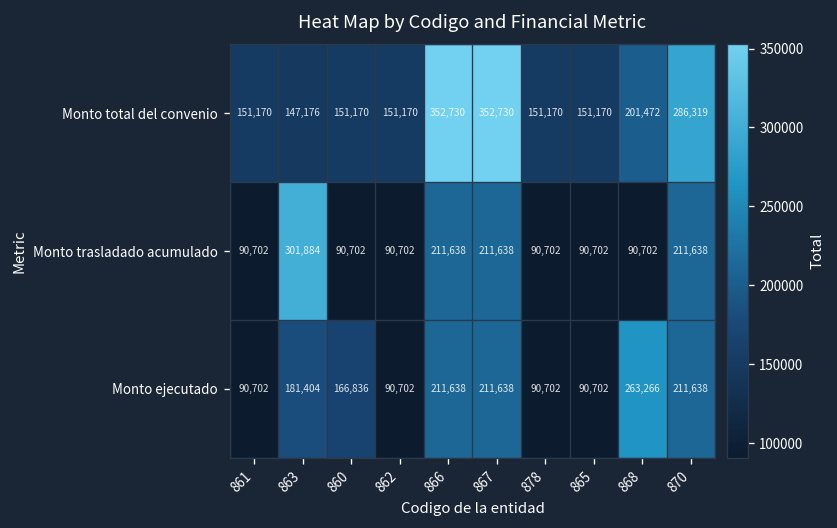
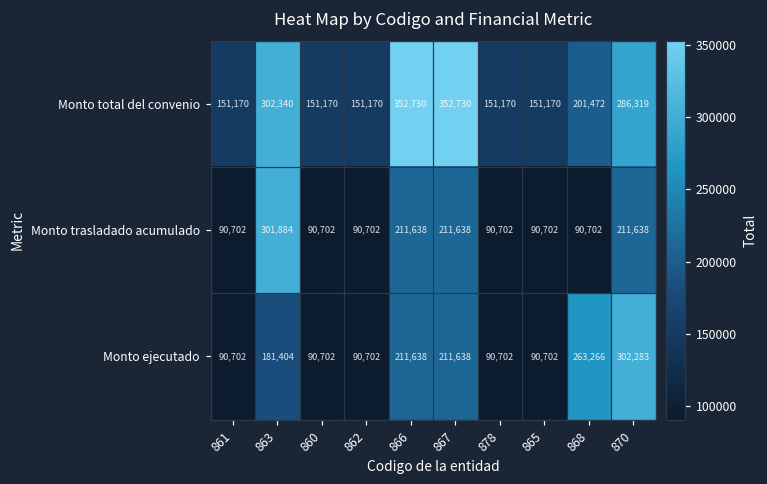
  {
    "Monto total del convenio": {
      "861": "151,170",
-     "863": "147,176",
+     "863": "302,340",
      "860": "151,170",
      "862": "151,170",
      "866": "352,730",
      "867": "352,730",
      "878": "151,170",
      "865": "151,170",
      "868": "201,472",
      "870": "286,319"
    },
    "Monto trasladado acumulado": {
      "861": "90,702",
      "863": "301,884",
      "860": "90,702",
      "862": "90,702",
      "866": "211,638",
      "867": "211,638",
      "878": "90,702",
      "865": "90,702",
      "868": "90,702",
      "870": "211,638"
    },
    "Monto ejecutado": {
      "861": "90,702",
      "863": "181,404",
-     "860": "166,836",
+     "860": "90,702",
      "862": "90,702",
      "866": "211,638",
      "867": "211,638",
      "878": "90,702",
      "865": "90,702",
      "868": "263,266",
-     "870": "211,638"
+     "870": "302,283"
    }
  }
